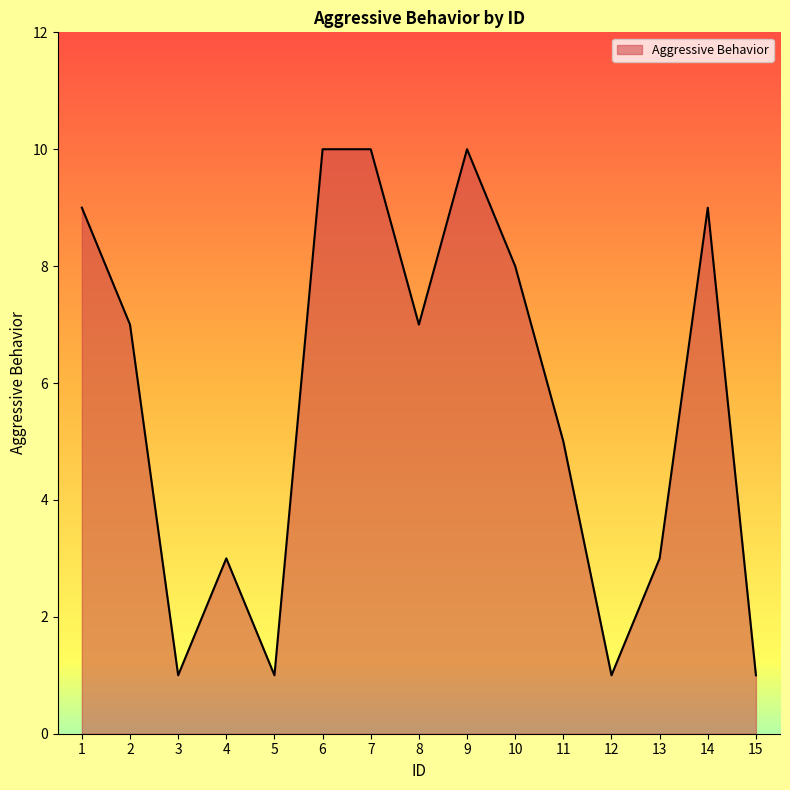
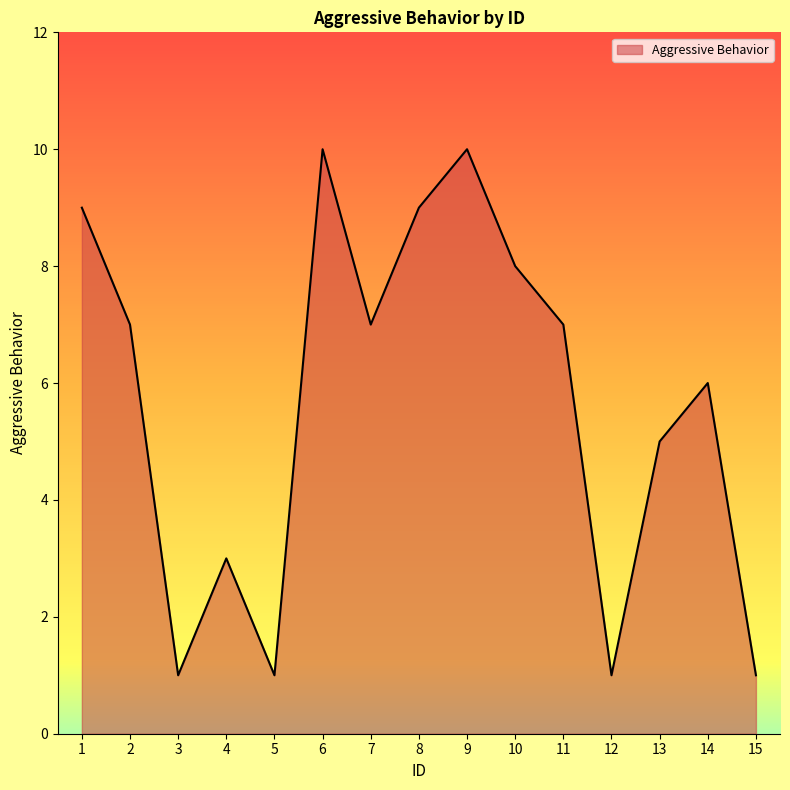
  {
    "1": 9,
    "2": 7,
    "3": 1,
    "4": 3,
    "5": 1,
    "6": 10,
-   "7": 10,
-   "8": 7,
+   "7": 7,
+   "8": 9,
    "9": 10,
    "10": 8,
-   "11": 5,
+   "11": 7,
    "12": 1,
-   "13": 3,
-   "14": 9,
+   "13": 5,
+   "14": 6,
    "15": 1
  }
